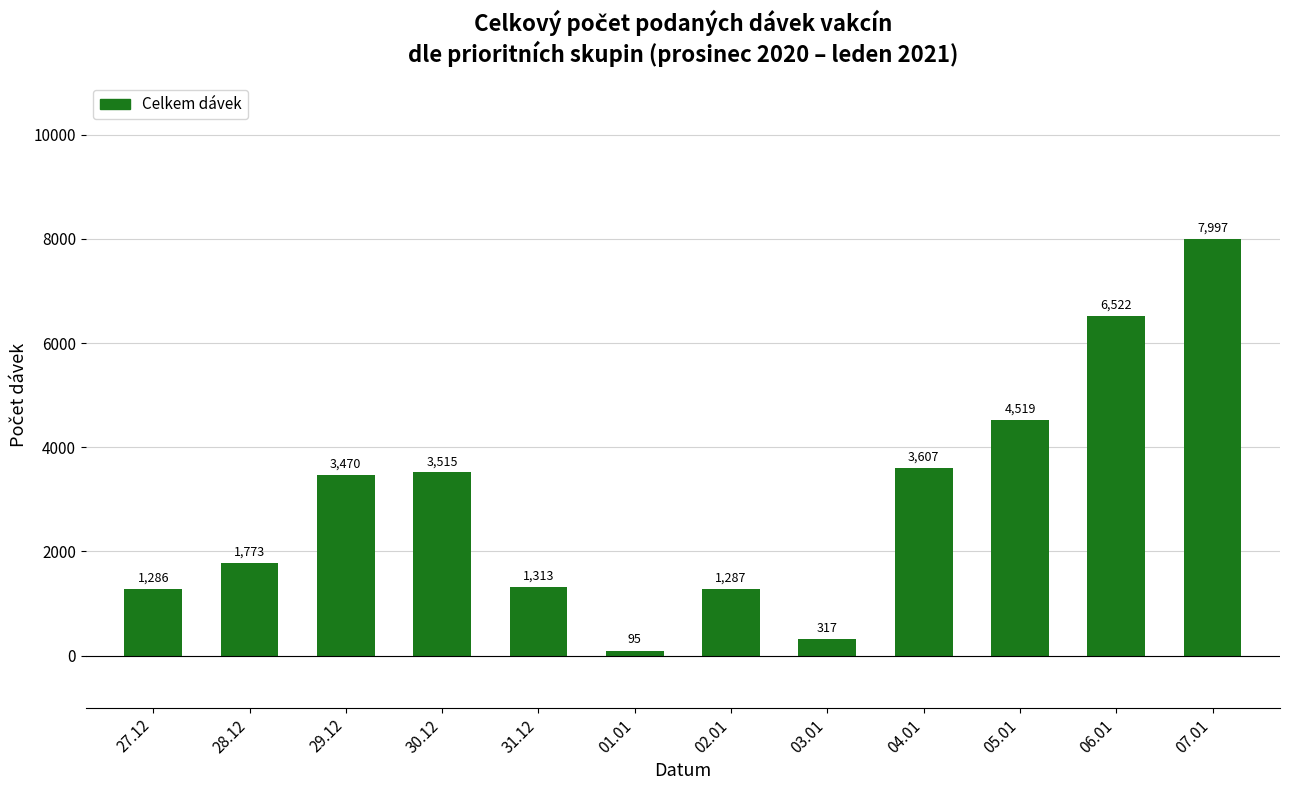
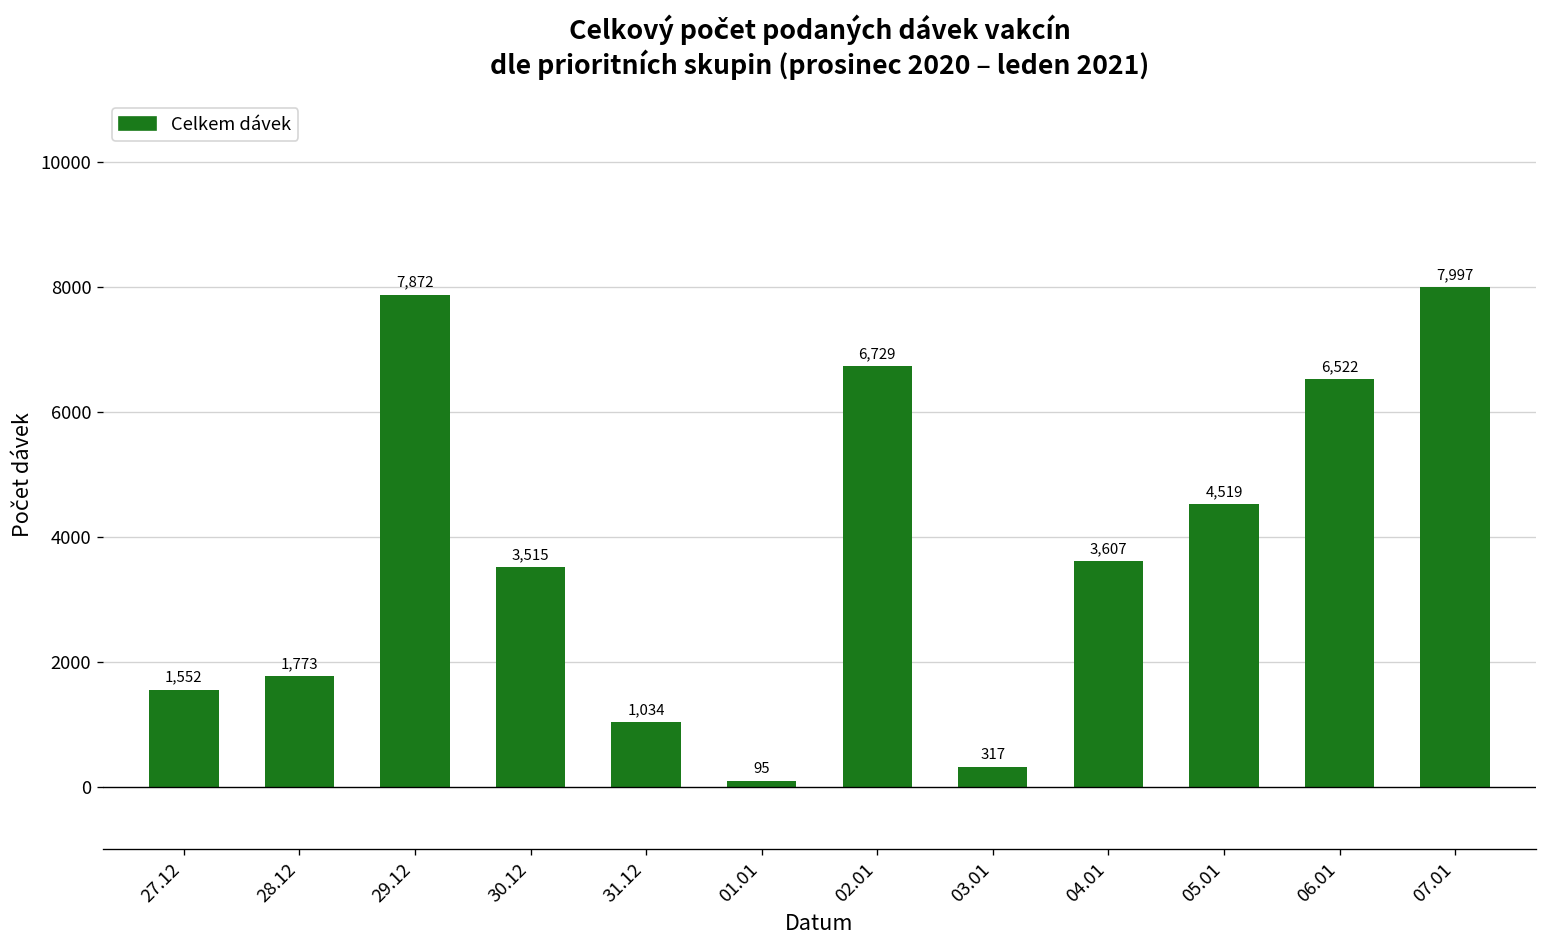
  {
-   "27.12": "1,286",
+   "27.12": "1,552",
    "28.12": "1,773",
-   "29.12": "3,470",
+   "29.12": "7,872",
    "30.12": "3,515",
-   "31.12": "1,313",
+   "31.12": "1,034",
    "01.01": "95",
-   "02.01": "1,287",
+   "02.01": "6,729",
    "03.01": "317",
    "04.01": "3,607",
    "05.01": "4,519",
    "06.01": "6,522",
    "07.01": "7,997"
  }
